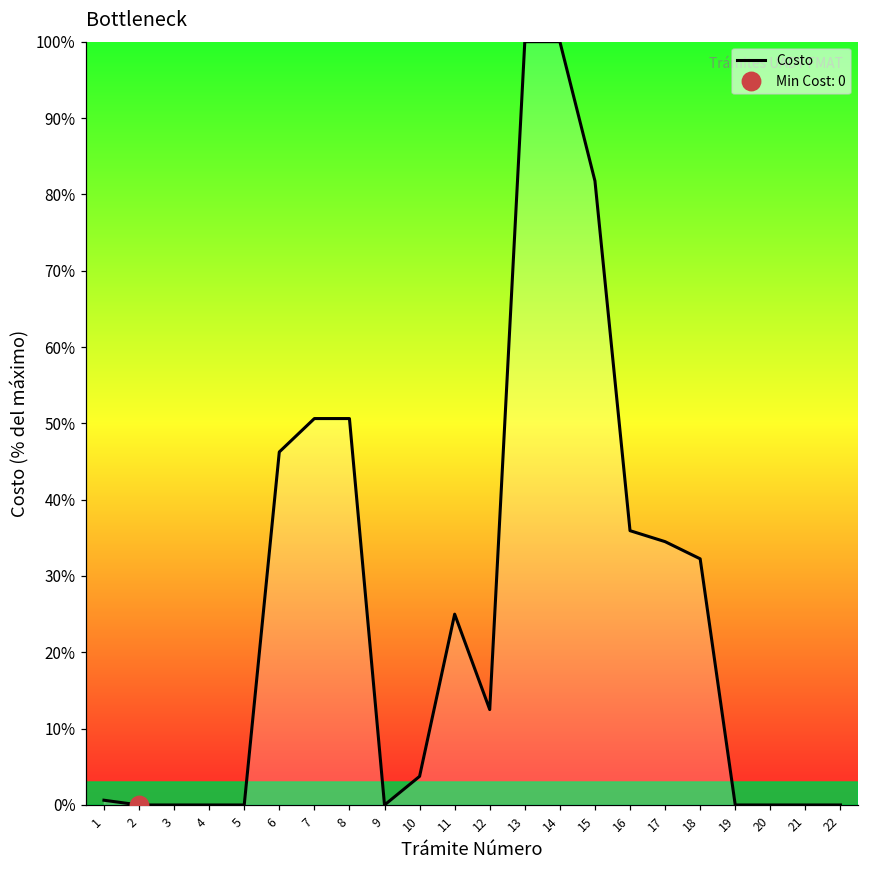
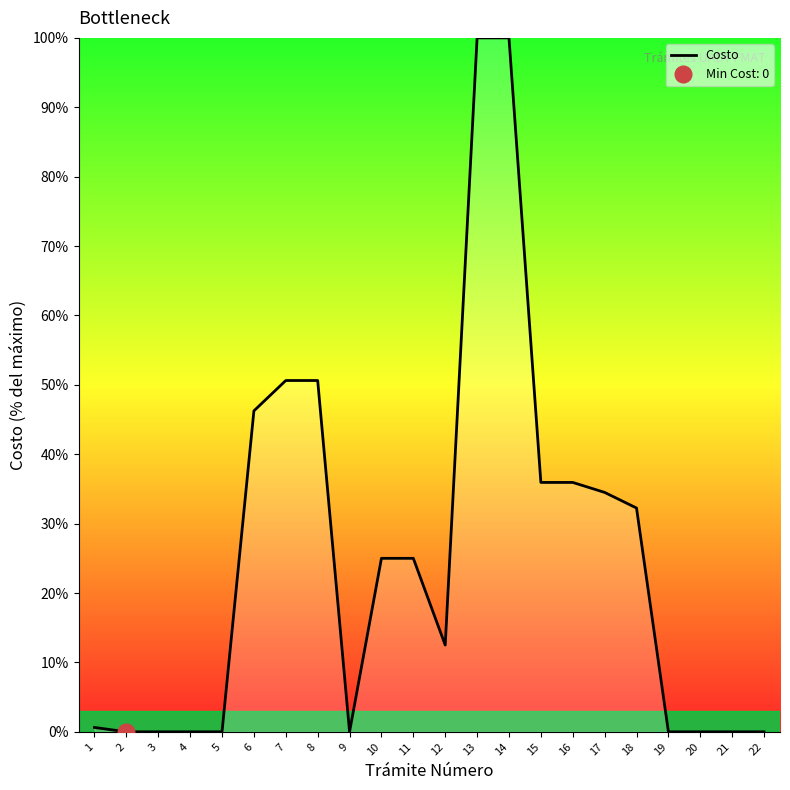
  {
    "Costo": {
      "6": "46%",
      "7": "51%",
      "8": "51%",
-     "10": "4%",
+     "10": "25%",
      "11": "25%",
      "12": "13%",
      "13": "100%",
      "14": "100%",
-     "15": "82%",
+     "15": "36%",
      "16": "36%",
      "17": "35%",
      "18": "32%"
    }
  }
